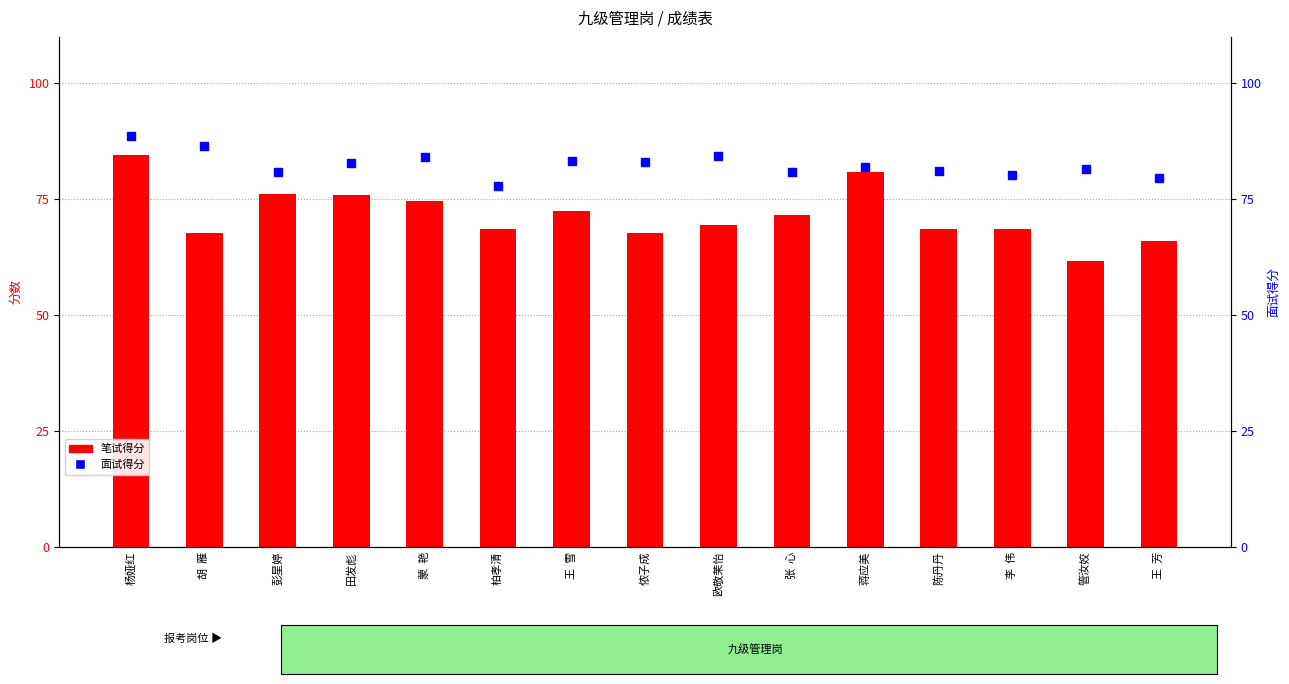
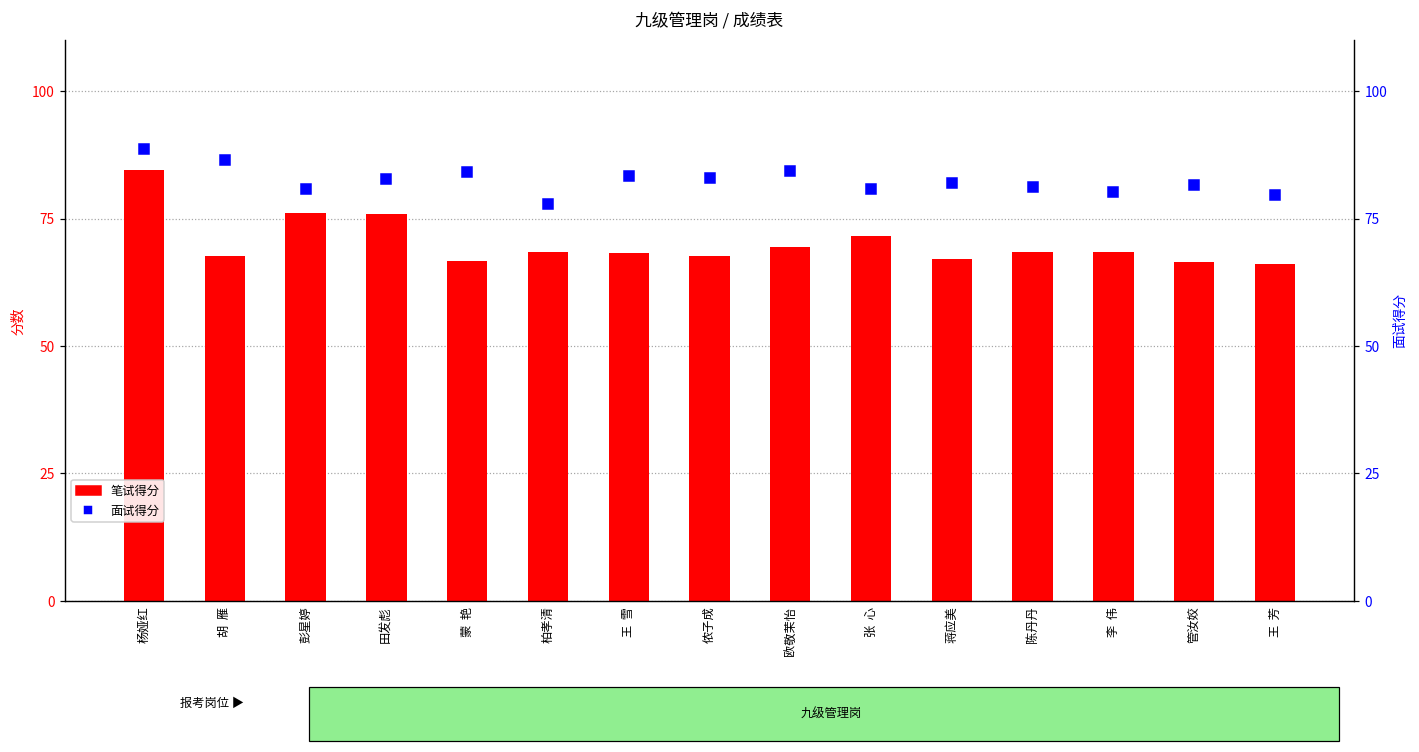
  {
    "笔试得分": {
      "杨娅红": 85,
      "胡 雁": 68,
      "彭星婷": 76,
      "田发彪": 76,
-     "蒙 艳": 75,
+     "蒙 艳": 67,
      "柏孝清": 69,
-     "王 雪": 73,
+     "王 雪": 68,
      "侬子成": 68,
      "欧敬茉怡": 69,
      "张 心": 72,
-     "蒋应美": 81,
+     "蒋应美": 67,
      "陈丹丹": 69,
      "李 伟": 69,
-     "管汝姣": 62,
+     "管汝姣": 67,
      "王 芳": 66
    }
  }
